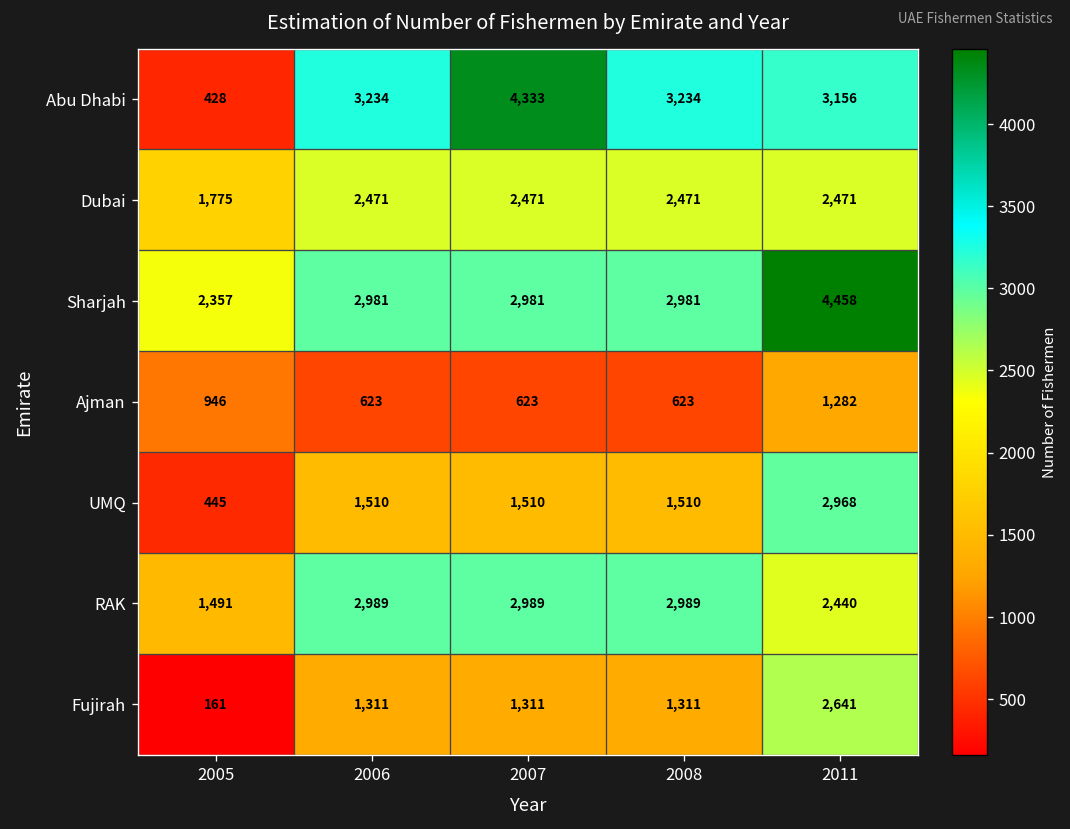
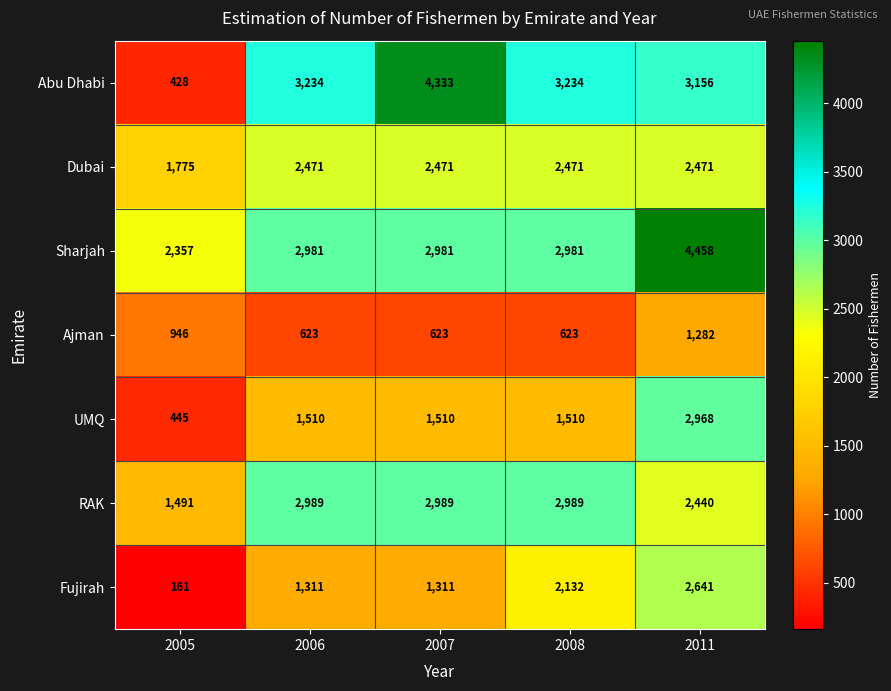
  {
    "Abu Dhabi": {
      "2005": "428",
      "2006": "3,234",
      "2007": "4,333",
      "2008": "3,234",
      "2011": "3,156"
    },
    "Dubai": {
      "2005": "1,775",
      "2006": "2,471",
      "2007": "2,471",
      "2008": "2,471",
      "2011": "2,471"
    },
    "Sharjah": {
      "2005": "2,357",
      "2006": "2,981",
      "2007": "2,981",
      "2008": "2,981",
      "2011": "4,458"
    },
    "Ajman": {
      "2005": "946",
      "2006": "623",
      "2007": "623",
      "2008": "623",
      "2011": "1,282"
    },
    "UMQ": {
      "2005": "445",
      "2006": "1,510",
      "2007": "1,510",
      "2008": "1,510",
      "2011": "2,968"
    },
    "RAK": {
      "2005": "1,491",
      "2006": "2,989",
      "2007": "2,989",
      "2008": "2,989",
      "2011": "2,440"
    },
    "Fujirah": {
      "2005": "161",
      "2006": "1,311",
      "2007": "1,311",
-     "2008": "1,311",
+     "2008": "2,132",
      "2011": "2,641"
    }
  }
